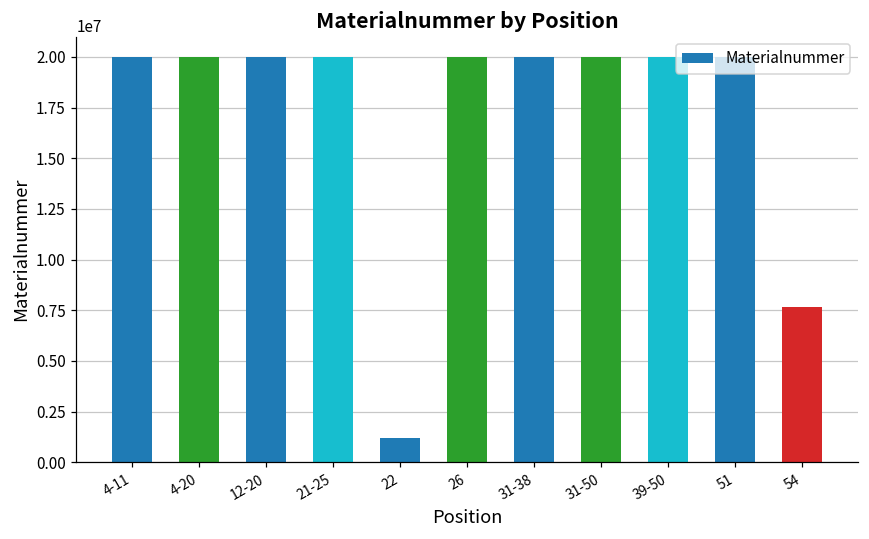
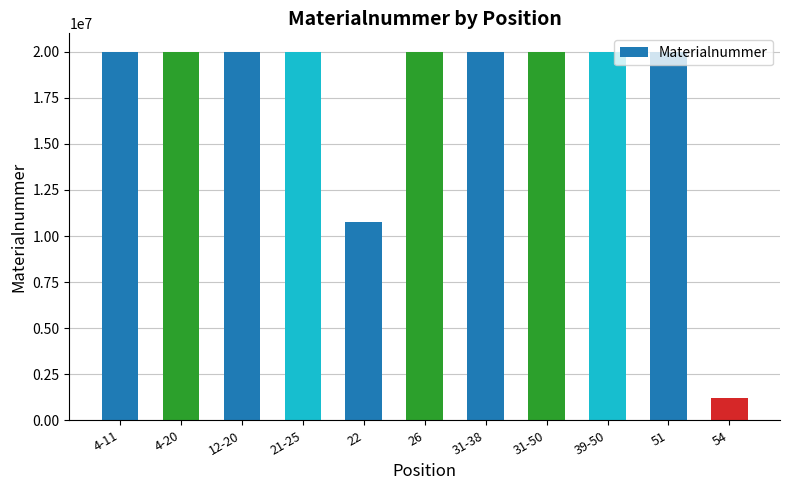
  {
    "4-11": 20000000,
    "4-20": 20000000,
    "12-20": 20000000,
    "21-25": 20000000,
-   "22": 1200000,
+   "22": 10800000,
    "26": 20000000,
    "31-38": 20000000,
    "31-50": 20000000,
    "39-50": 20000000,
-   "54": 7700000
+   "54": 1200000
  }
